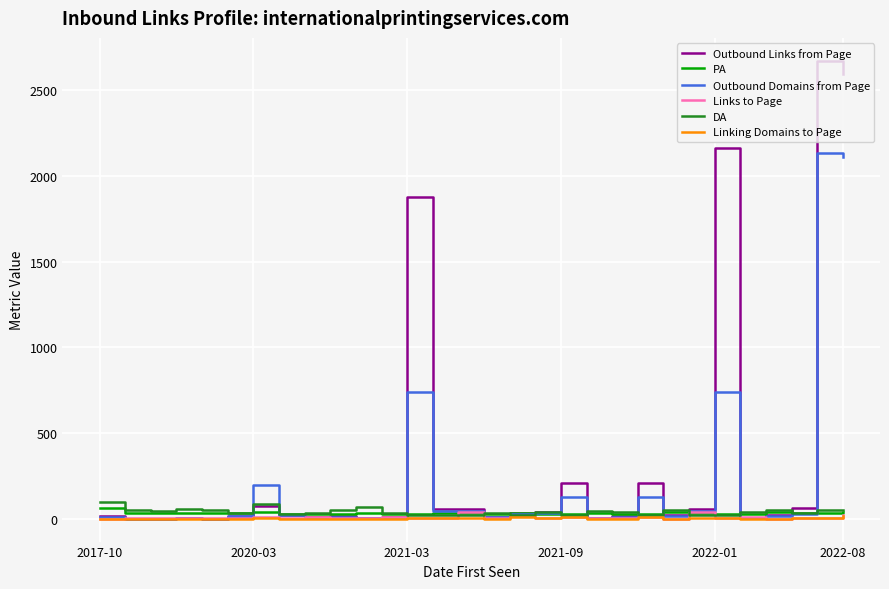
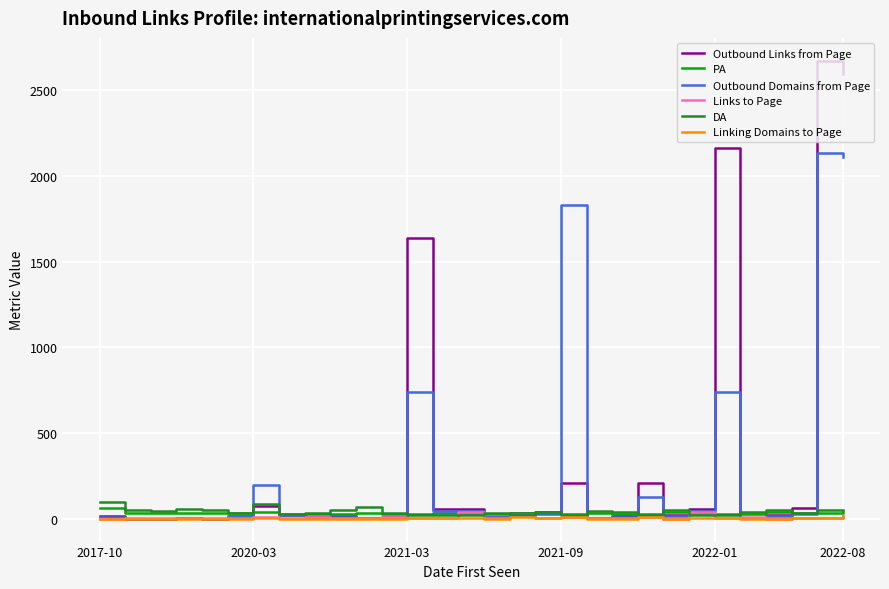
  {
    "Outbound Links from Page": {
-     "2021-03": 1880,
+     "2021-03": 1640,
      "2021-09": 210,
      "2022-01": 2160
    },
    "Outbound Domains from Page": {
      "2020-03": 200,
      "2021-03": 740,
-     "2021-09": 130,
+     "2021-09": 1830,
      "2022-01": 740,
      "2022-08": 2110
    }
  }
